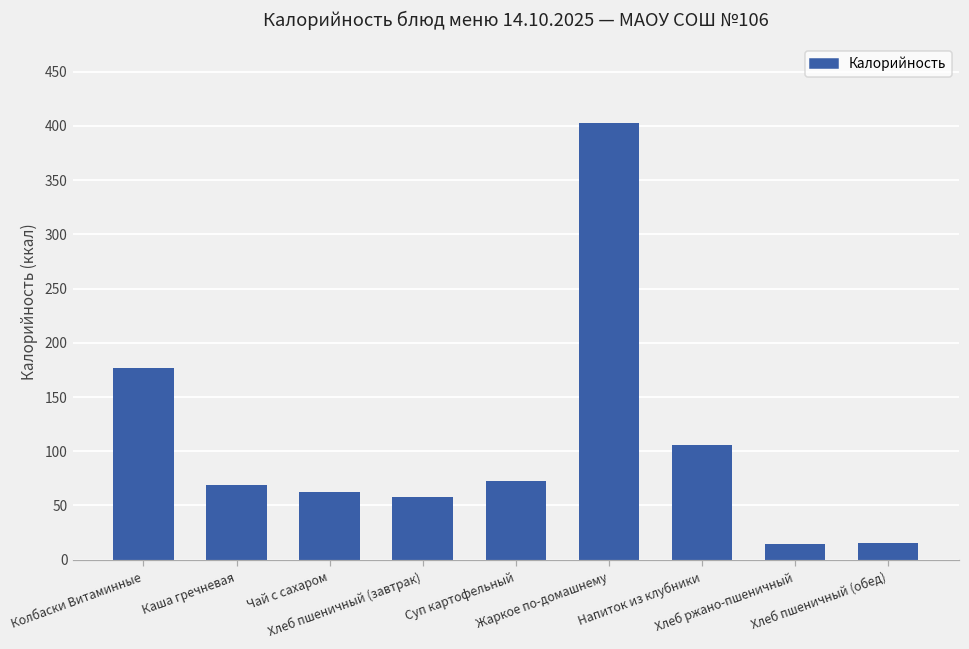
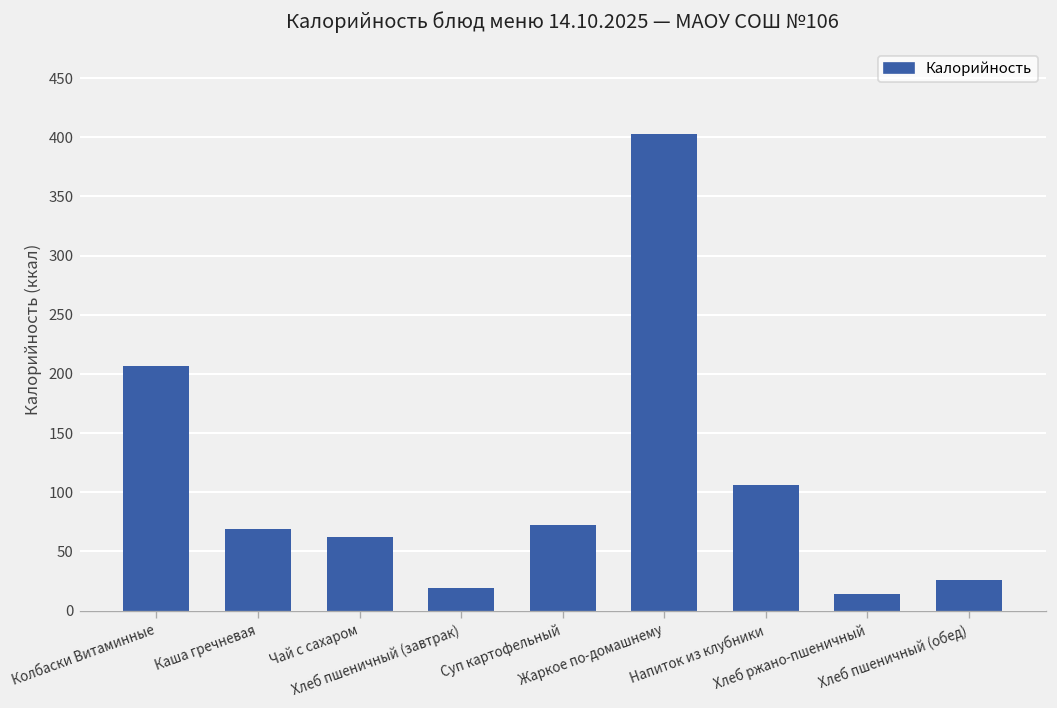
  {
-   "Колбаски Витаминные": 180,
+   "Колбаски Витаминные": 210,
    "Каша гречневая": 70,
    "Чай с сахаром": 60,
-   "Хлеб пшеничный (завтрак)": 60,
+   "Хлеб пшеничный (завтрак)": 20,
    "Суп картофельный": 70,
    "Жаркое по-домашнему": 400,
    "Напиток из клубники": 110,
    "Хлеб ржано-пшеничный": 10,
-   "Хлеб пшеничный (обед)": 20
+   "Хлеб пшеничный (обед)": 30
  }
